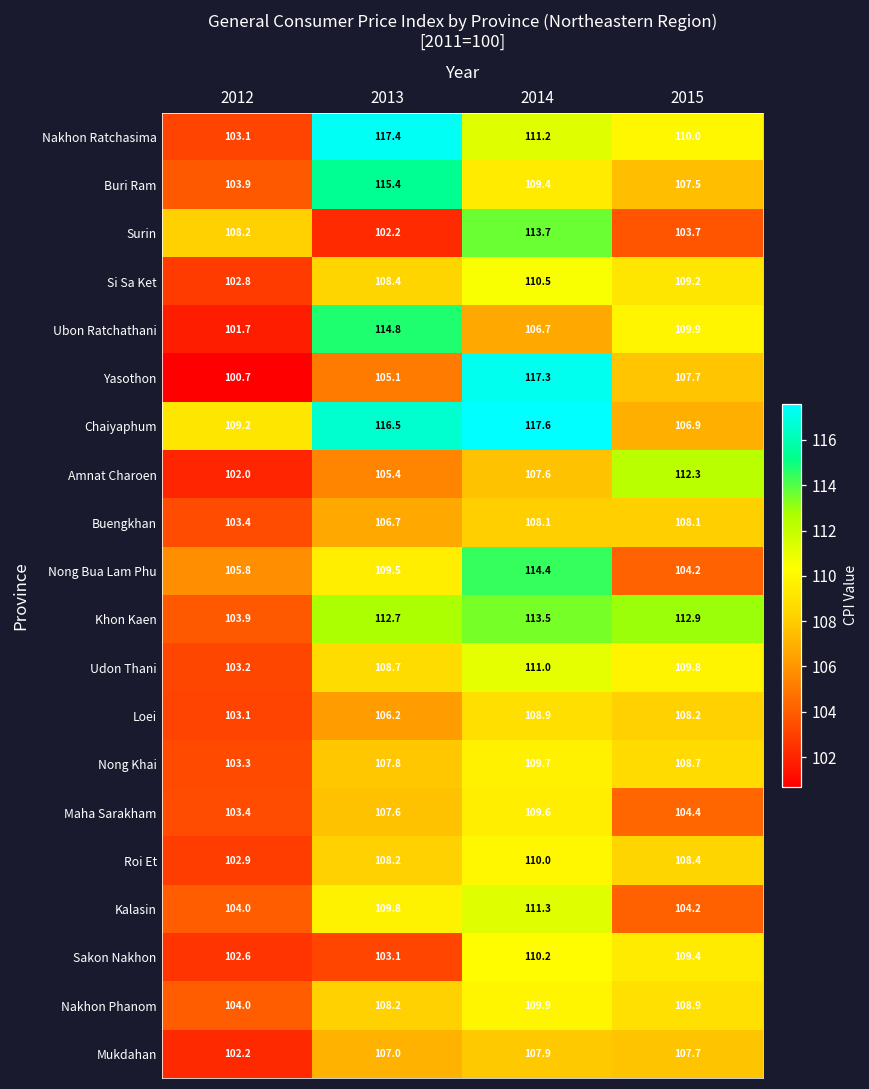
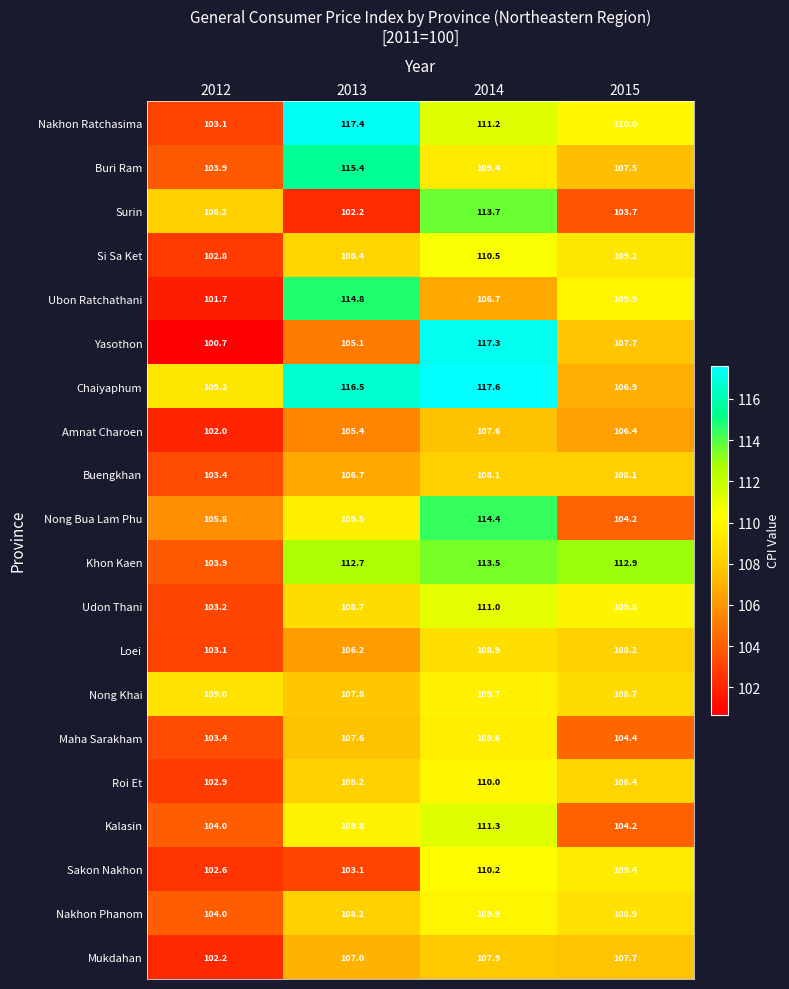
  {
    "Nakhon Ratchasima": {
      "2012": 103.1,
      "2013": 117.4,
      "2014": 111.2,
      "2015": 110.0
    },
    "Buri Ram": {
      "2012": 103.9,
      "2013": 115.4,
      "2014": 109.4,
      "2015": 107.5
    },
    "Surin": {
      "2012": 108.2,
      "2013": 102.2,
      "2014": 113.7,
      "2015": 103.7
    },
    "Si Sa Ket": {
      "2012": 102.8,
      "2013": 108.4,
      "2014": 110.5,
      "2015": 109.2
    },
    "Ubon Ratchathani": {
      "2012": 101.7,
      "2013": 114.8,
      "2014": 106.7,
      "2015": 109.9
    },
    "Yasothon": {
      "2012": 100.7,
      "2013": 105.1,
      "2014": 117.3,
      "2015": 107.7
    },
    "Chaiyaphum": {
      "2012": 109.2,
      "2013": 116.5,
      "2014": 117.6,
      "2015": 106.9
    },
    "Amnat Charoen": {
      "2012": 102.0,
      "2013": 105.4,
      "2014": 107.6,
-     "2015": 112.3
+     "2015": 106.4
    },
    "Buengkhan": {
      "2012": 103.4,
      "2013": 106.7,
      "2014": 108.1,
      "2015": 108.1
    },
    "Nong Bua Lam Phu": {
      "2012": 105.8,
      "2013": 109.5,
      "2014": 114.4,
      "2015": 104.2
    },
    "Khon Kaen": {
      "2012": 103.9,
      "2013": 112.7,
      "2014": 113.5,
      "2015": 112.9
    },
    "Udon Thani": {
      "2012": 103.2,
      "2013": 108.7,
      "2014": 111.0,
      "2015": 109.8
    },
    "Loei": {
      "2012": 103.1,
      "2013": 106.2,
      "2014": 108.9,
      "2015": 108.2
    },
    "Nong Khai": {
-     "2012": 103.3,
+     "2012": 109.0,
      "2013": 107.8,
      "2014": 109.7,
      "2015": 108.7
    },
    "Maha Sarakham": {
      "2012": 103.4,
      "2013": 107.6,
      "2014": 109.6,
      "2015": 104.4
    },
    "Roi Et": {
      "2012": 102.9,
      "2013": 108.2,
      "2014": 110.0,
      "2015": 108.4
    },
    "Kalasin": {
      "2012": 104.0,
      "2013": 109.8,
      "2014": 111.3,
      "2015": 104.2
    },
    "Sakon Nakhon": {
      "2012": 102.6,
      "2013": 103.1,
      "2014": 110.2,
      "2015": 109.4
    },
    "Nakhon Phanom": {
      "2012": 104.0,
      "2013": 108.2,
      "2014": 109.9,
      "2015": 108.9
    },
    "Mukdahan": {
      "2012": 102.2,
      "2013": 107.0,
      "2014": 107.9,
      "2015": 107.7
    }
  }
